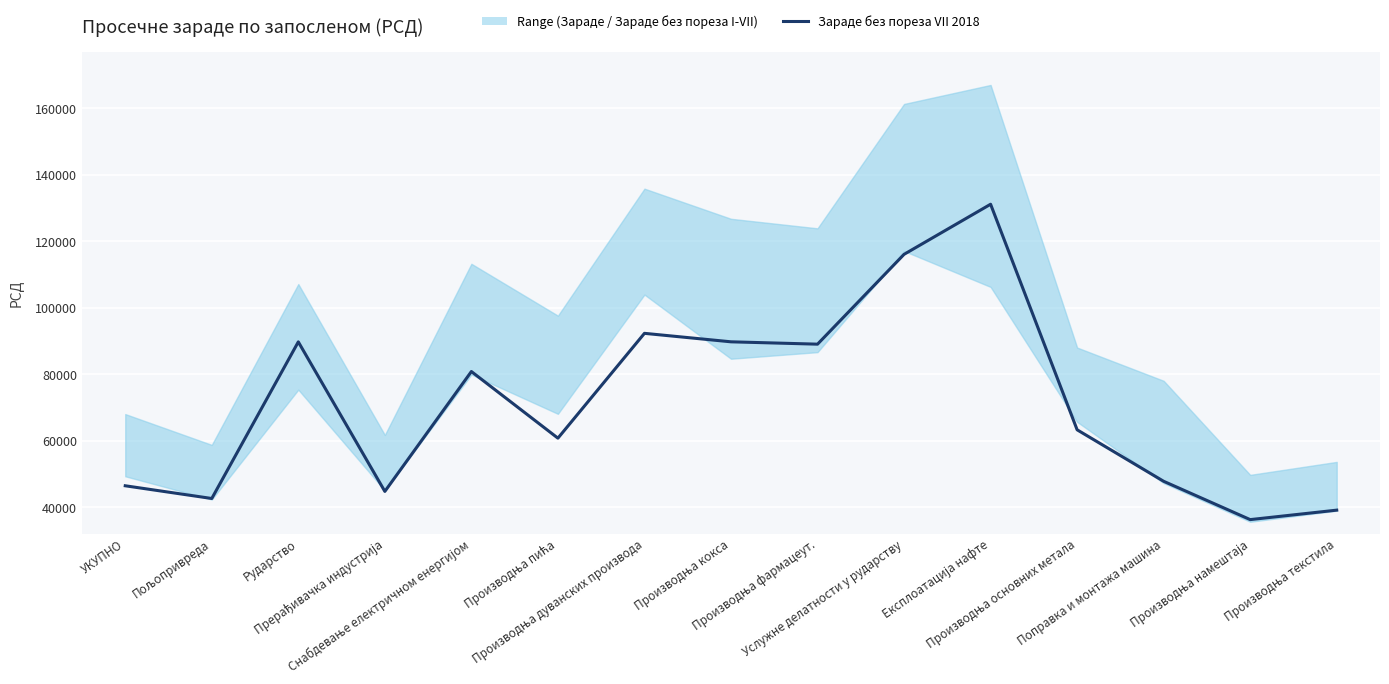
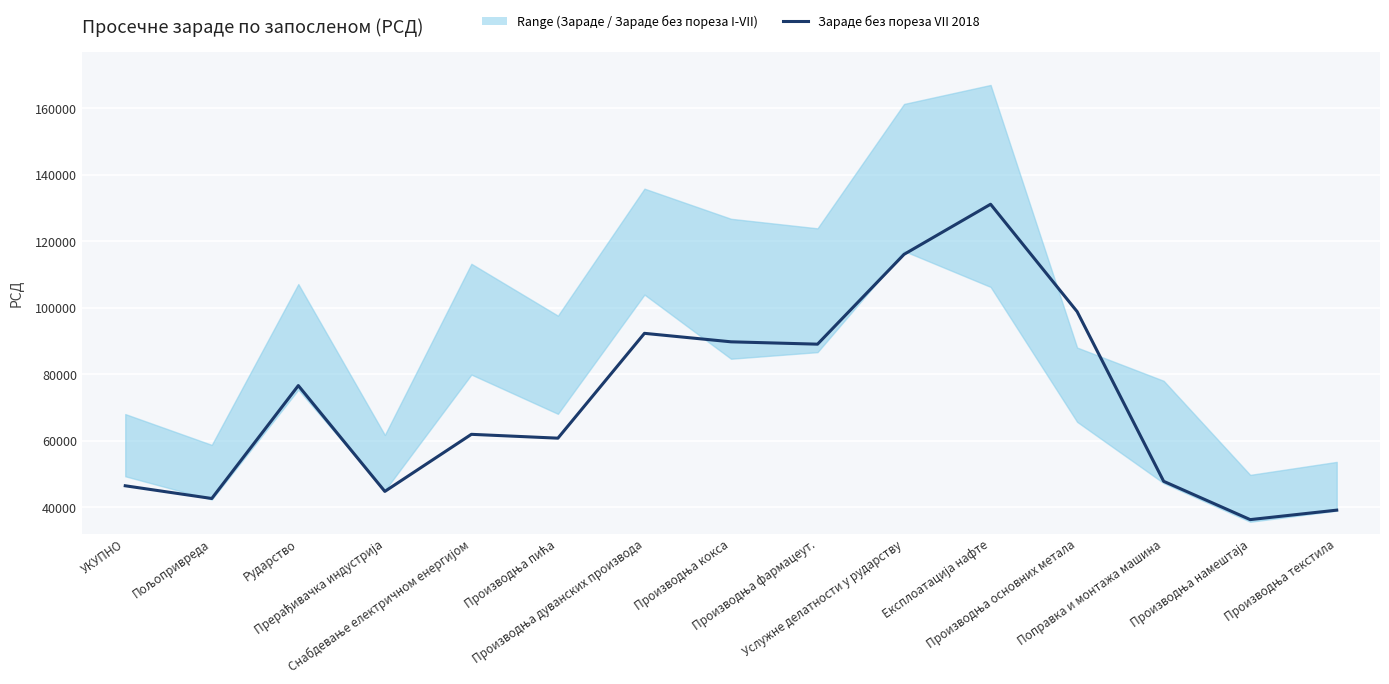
  {
    "Зараде без пореза VII 2018": {
      "УКУПНО": 46000,
      "Пољопривреда": 43000,
-     "Рударство": 90000,
+     "Рударство": 77000,
      "Прерађивачка индустрија": 45000,
-     "Снабдевање електричном енергијом": 81000,
+     "Снабдевање електричном енергијом": 62000,
      "Производња пића": 61000,
      "Производња дуванских производа": 92000,
      "Производња кокса": 90000,
      "Производња фармацеут.": 89000,
      "Услужне делатности у рударству": 116000,
      "Експлоатација нафте": 131000,
-     "Производња основних метала": 63000,
+     "Производња основних метала": 99000,
      "Поправка и монтажа машина": 48000,
      "Производња намештаја": 36000,
      "Производња текстила": 39000
    }
  }
